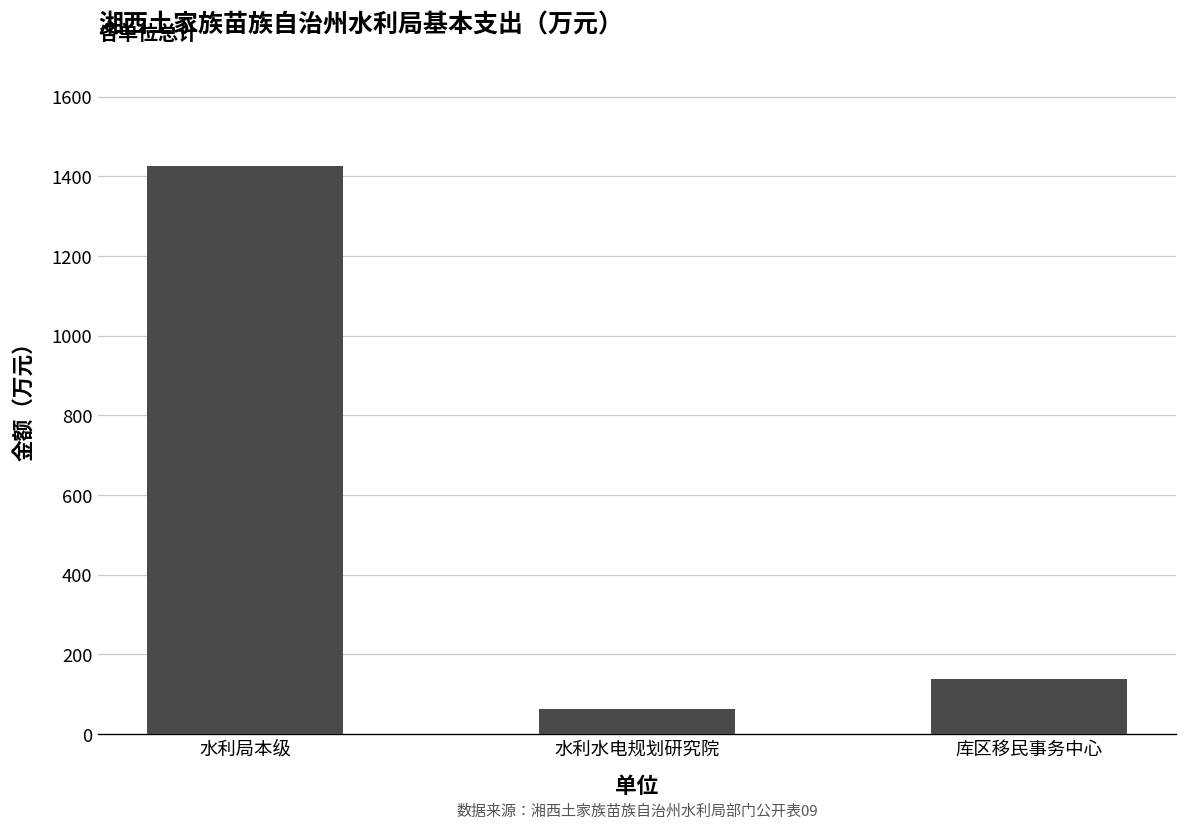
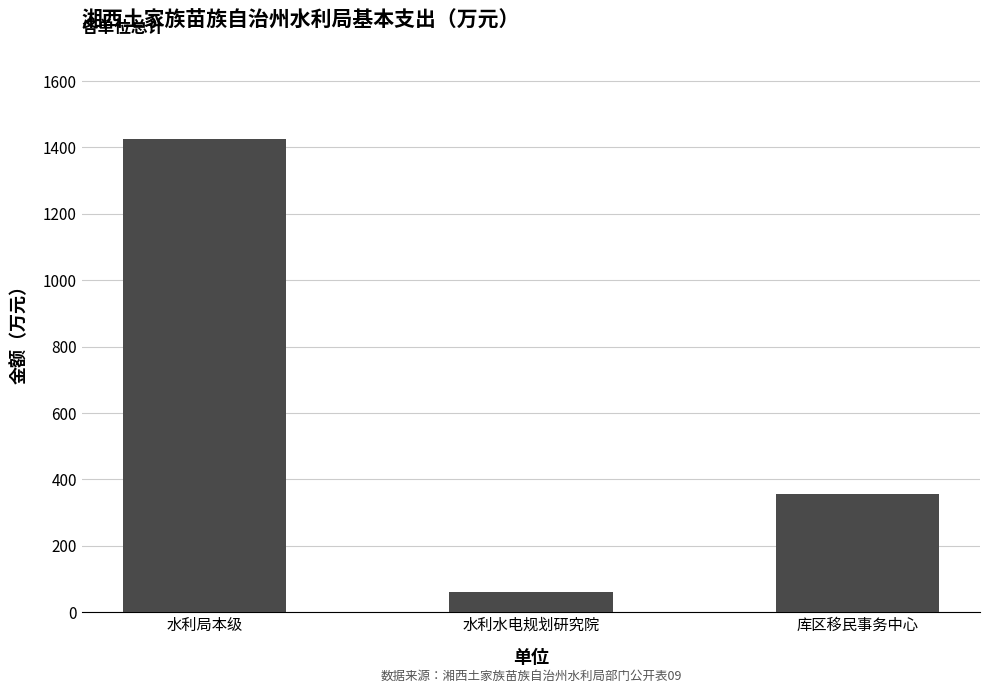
  {
    "水利局本级": 1430,
    "水利水电规划研究院": 60,
-   "库区移民事务中心": 140
+   "库区移民事务中心": 360
  }
